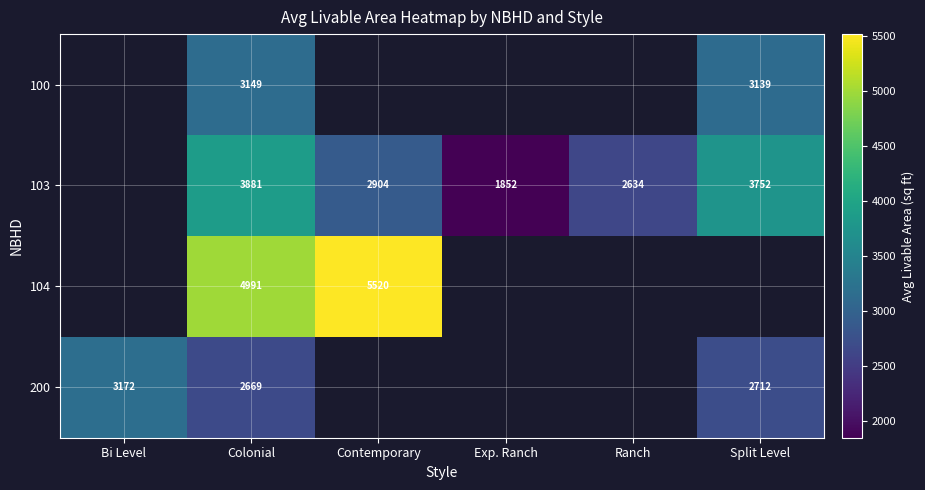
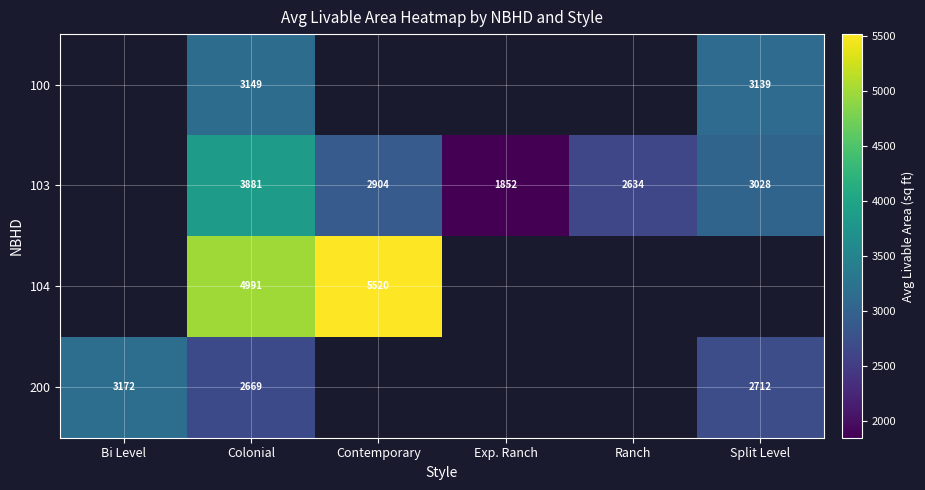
  {
    "100": {
      "Colonial": 3149,
      "Split Level": 3139
    },
    "103": {
      "Colonial": 3881,
      "Contemporary": 2904,
      "Exp. Ranch": 1852,
      "Ranch": 2634,
-     "Split Level": 3752
+     "Split Level": 3028
    },
    "104": {
      "Colonial": 4991,
      "Contemporary": 5520
    },
    "200": {
      "Bi Level": 3172,
      "Colonial": 2669,
      "Split Level": 2712
    }
  }
